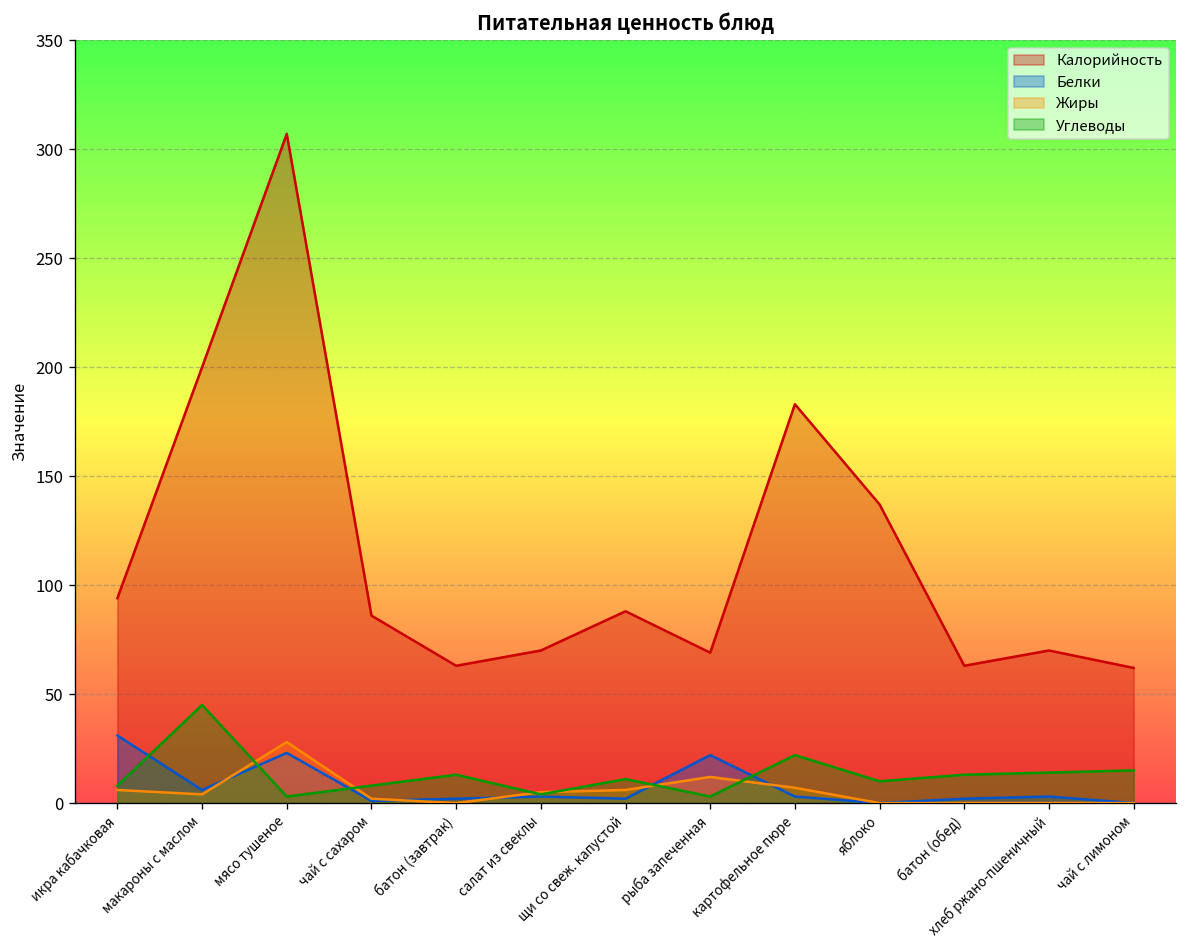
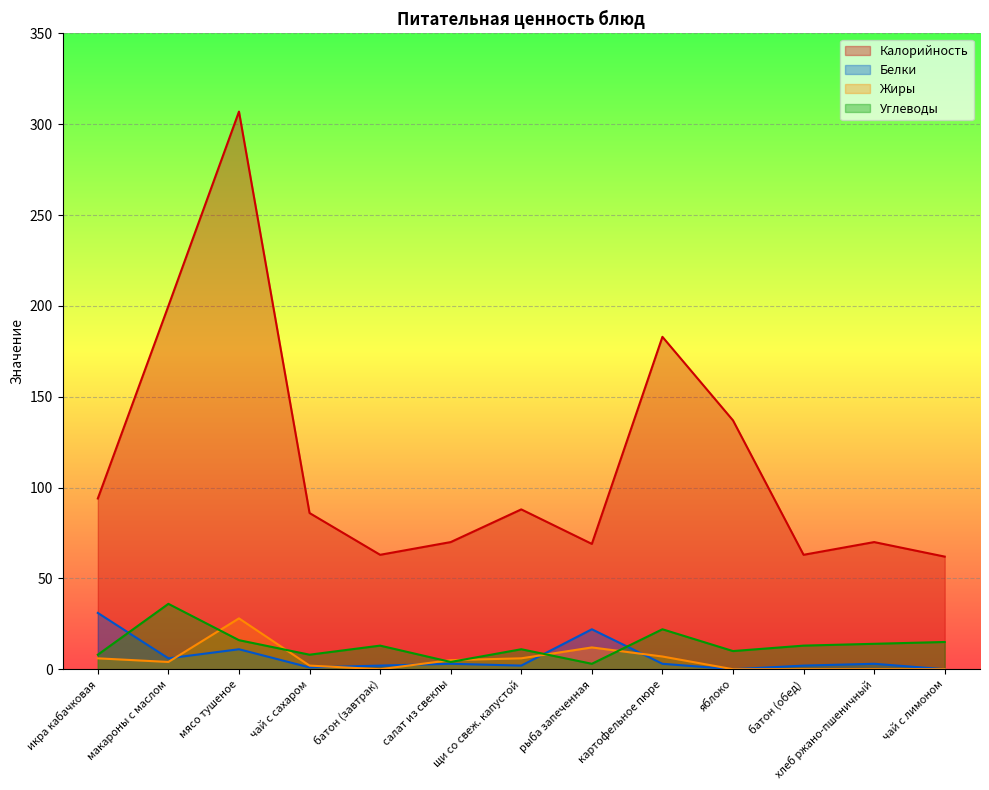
  {
    "Калорийность": {
      "икра кабачковая": 94,
      "макароны с маслом": 200,
      "мясо тушеное": 307,
      "чай с сахаром": 86,
      "батон (завтрак)": 63,
      "салат из свеклы": 70,
      "щи со свеж. капустой": 88,
      "рыба запеченная": 69,
      "картофельное пюре": 183,
      "яблоко": 137,
      "батон (обед)": 63,
      "хлеб ржано-пшеничный": 70,
      "чай с лимоном": 62
    },
    "Белки": {
      "икра кабачковая": 31,
      "макароны с маслом": 6,
-     "мясо тушеное": 23,
+     "мясо тушеное": 11,
      "батон (завтрак)": 2,
      "щи со свеж. капустой": 2,
      "рыба запеченная": 22,
      "картофельное пюре": 3,
      "батон (обед)": 2,
      "хлеб ржано-пшеничный": 3
    },
    "Жиры": {
      "икра кабачковая": 6,
      "макароны с маслом": 4,
      "мясо тушеное": 28,
      "батон (завтрак)": 0,
      "щи со свеж. капустой": 6,
      "рыба запеченная": 12,
      "картофельное пюре": 7,
      "батон (обед)": 0,
      "хлеб ржано-пшеничный": 0
    },
    "Углеводы": {
      "икра кабачковая": 8,
-     "макароны с маслом": 45,
-     "мясо тушеное": 3,
+     "макароны с маслом": 36,
+     "мясо тушеное": 16,
      "чай с сахаром": 8,
      "батон (завтрак)": 13,
      "щи со свеж. капустой": 11,
      "рыба запеченная": 3,
      "картофельное пюре": 22,
      "яблоко": 10,
      "батон (обед)": 13,
      "хлеб ржано-пшеничный": 14,
      "чай с лимоном": 15
    }
  }
